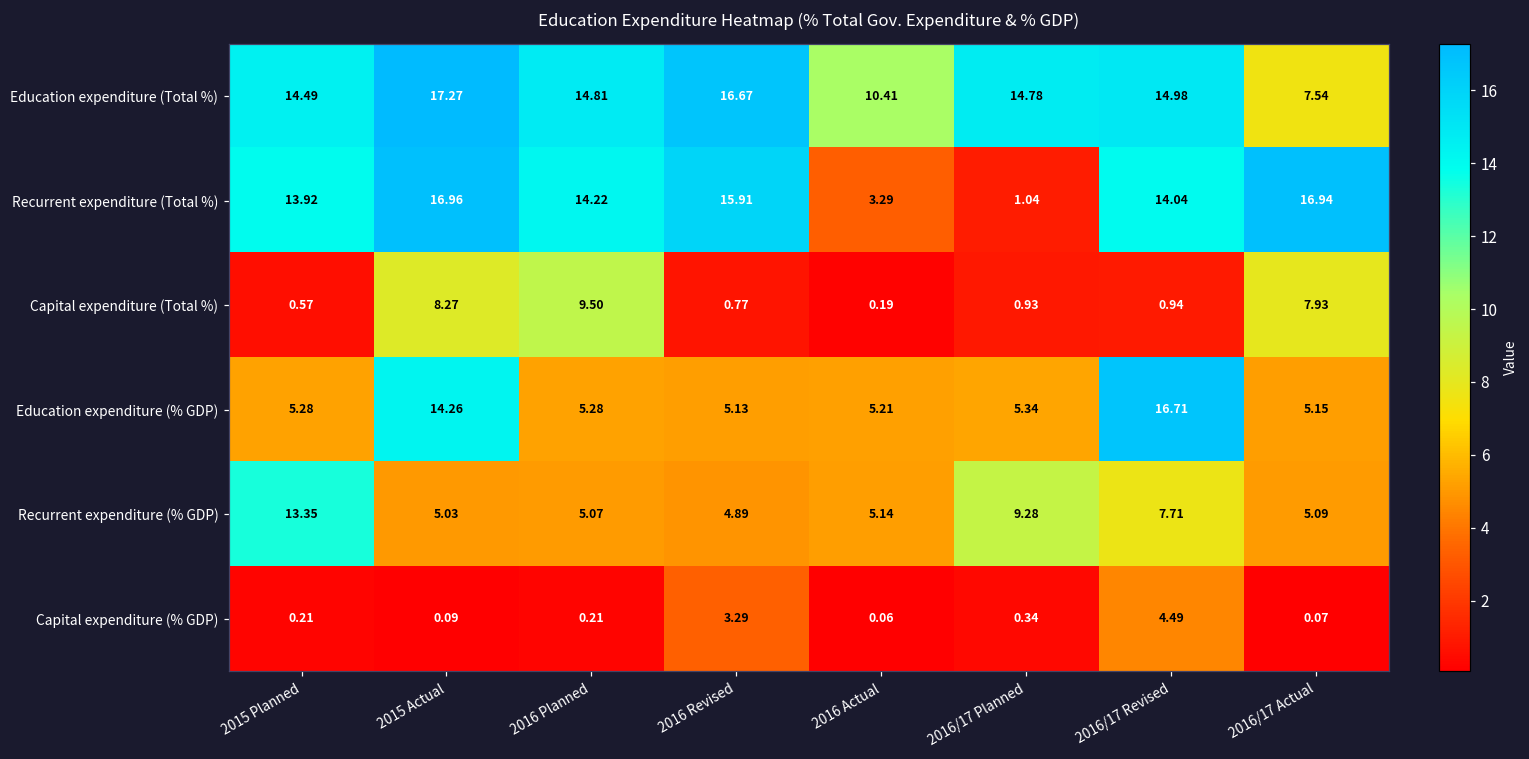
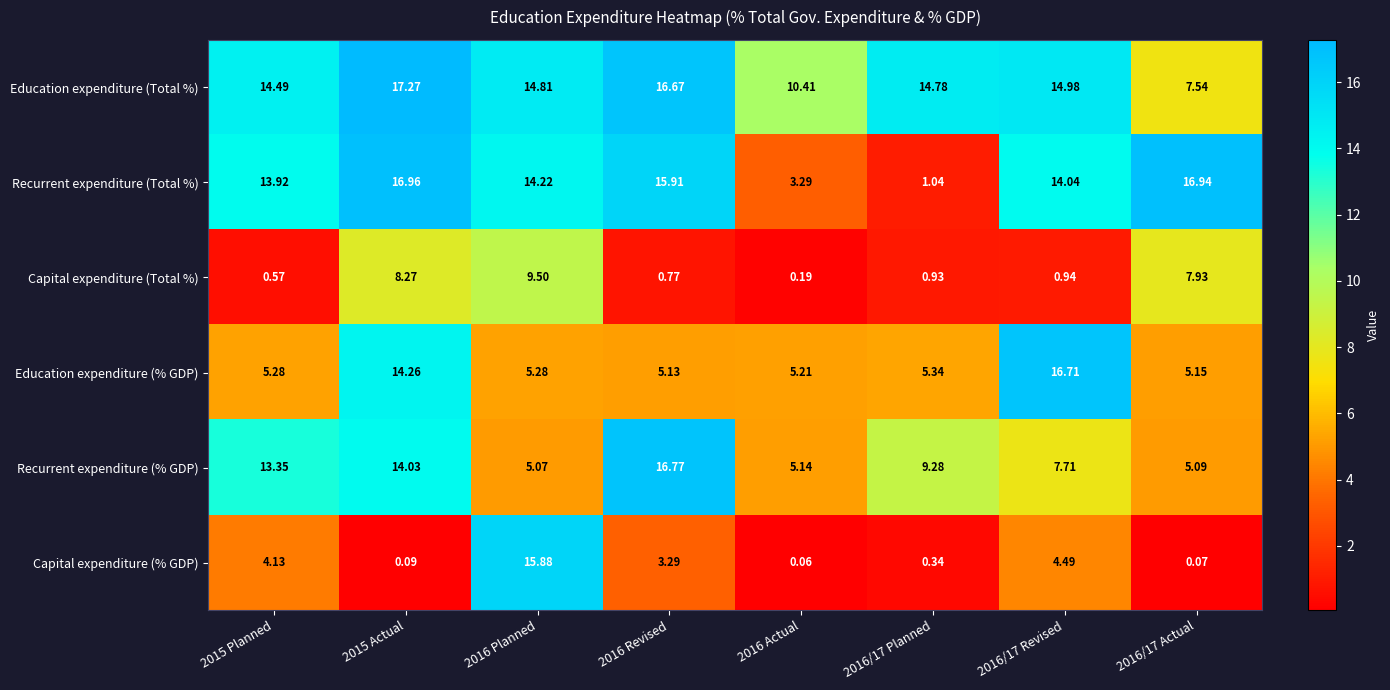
  {
    "Education expenditure (Total %)": {
      "2015 Planned": 14.49,
      "2015 Actual": 17.27,
      "2016 Planned": 14.81,
      "2016 Revised": 16.67,
      "2016 Actual": 10.41,
      "2016/17 Planned": 14.78,
      "2016/17 Revised": 14.98,
      "2016/17 Actual": 7.54
    },
    "Recurrent expenditure (Total %)": {
      "2015 Planned": 13.92,
      "2015 Actual": 16.96,
      "2016 Planned": 14.22,
      "2016 Revised": 15.91,
      "2016 Actual": 3.29,
      "2016/17 Planned": 1.04,
      "2016/17 Revised": 14.04,
      "2016/17 Actual": 16.94
    },
    "Capital expenditure (Total %)": {
      "2015 Planned": 0.57,
      "2015 Actual": 8.27,
      "2016 Planned": 9.50,
      "2016 Revised": 0.77,
      "2016 Actual": 0.19,
      "2016/17 Planned": 0.93,
      "2016/17 Revised": 0.94,
      "2016/17 Actual": 7.93
    },
    "Education expenditure (% GDP)": {
      "2015 Planned": 5.28,
      "2015 Actual": 14.26,
      "2016 Planned": 5.28,
      "2016 Revised": 5.13,
      "2016 Actual": 5.21,
      "2016/17 Planned": 5.34,
      "2016/17 Revised": 16.71,
      "2016/17 Actual": 5.15
    },
    "Recurrent expenditure (% GDP)": {
      "2015 Planned": 13.35,
-     "2015 Actual": 5.03,
+     "2015 Actual": 14.03,
      "2016 Planned": 5.07,
-     "2016 Revised": 4.89,
+     "2016 Revised": 16.77,
      "2016 Actual": 5.14,
      "2016/17 Planned": 9.28,
      "2016/17 Revised": 7.71,
      "2016/17 Actual": 5.09
    },
    "Capital expenditure (% GDP)": {
-     "2015 Planned": 0.21,
+     "2015 Planned": 4.13,
      "2015 Actual": 0.09,
-     "2016 Planned": 0.21,
+     "2016 Planned": 15.88,
      "2016 Revised": 3.29,
      "2016 Actual": 0.06,
      "2016/17 Planned": 0.34,
      "2016/17 Revised": 4.49,
      "2016/17 Actual": 0.07
    }
  }
